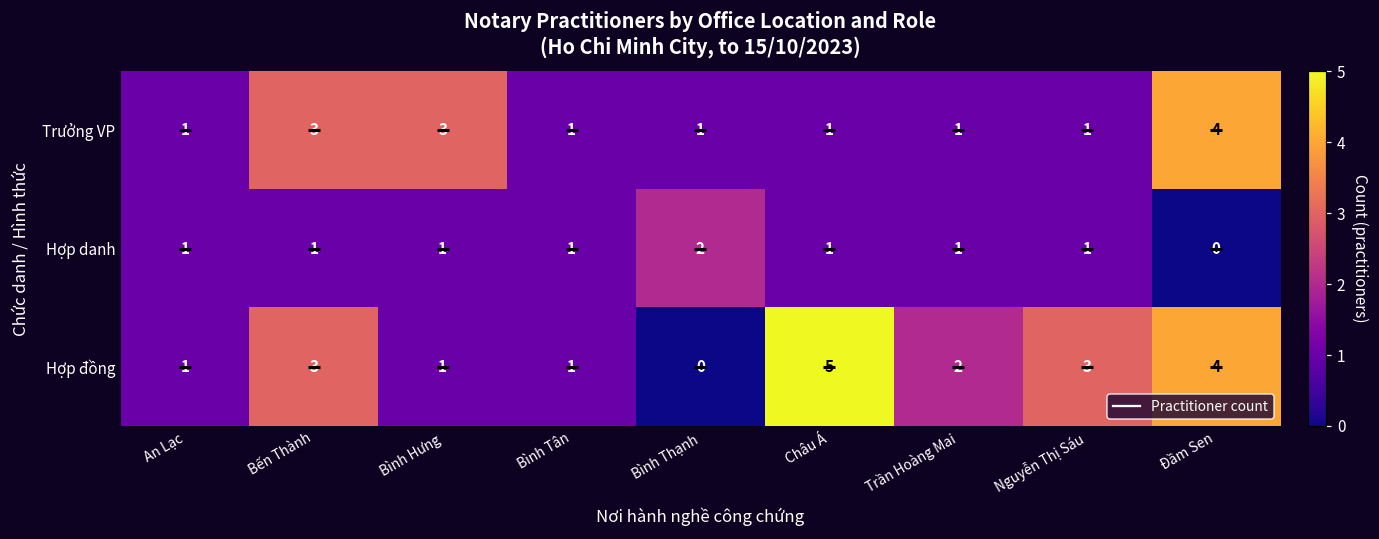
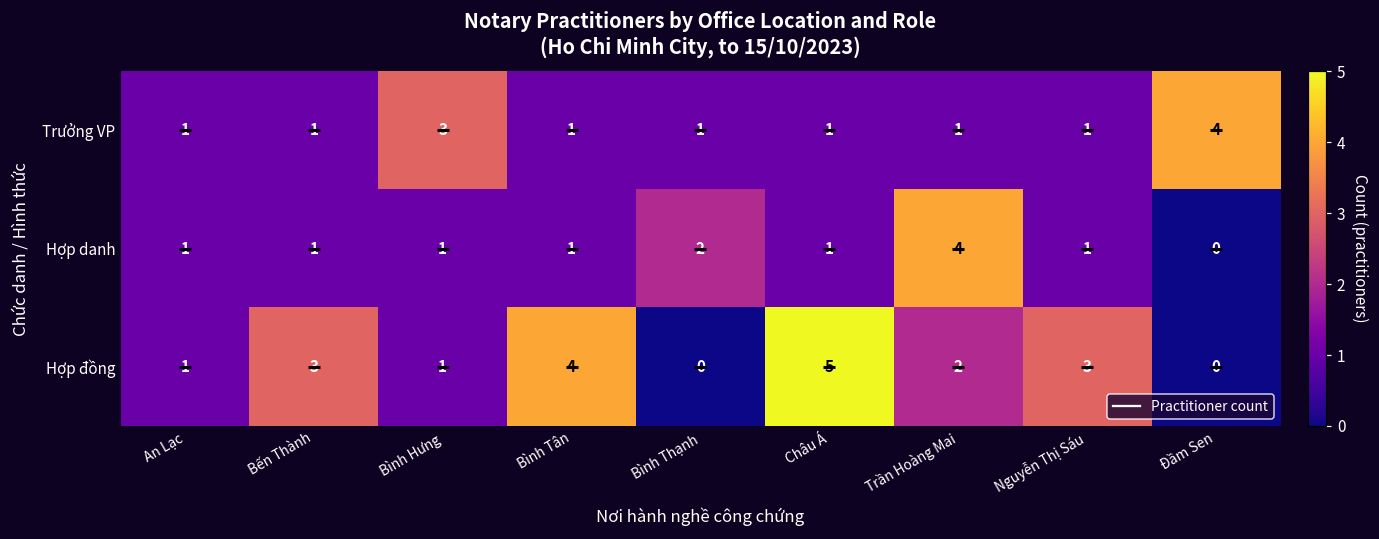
  {
    "Trưởng VP": {
-     "Bến Thành": 3
+     "Bến Thành": 1
    },
    "Hợp danh": {
-     "Trần Hoàng Mai": 1
+     "Trần Hoàng Mai": 4
    },
    "Hợp đồng": {
-     "Bình Tân": 1,
-     "Đầm Sen": 4
+     "Bình Tân": 4,
+     "Đầm Sen": 0
    }
  }
